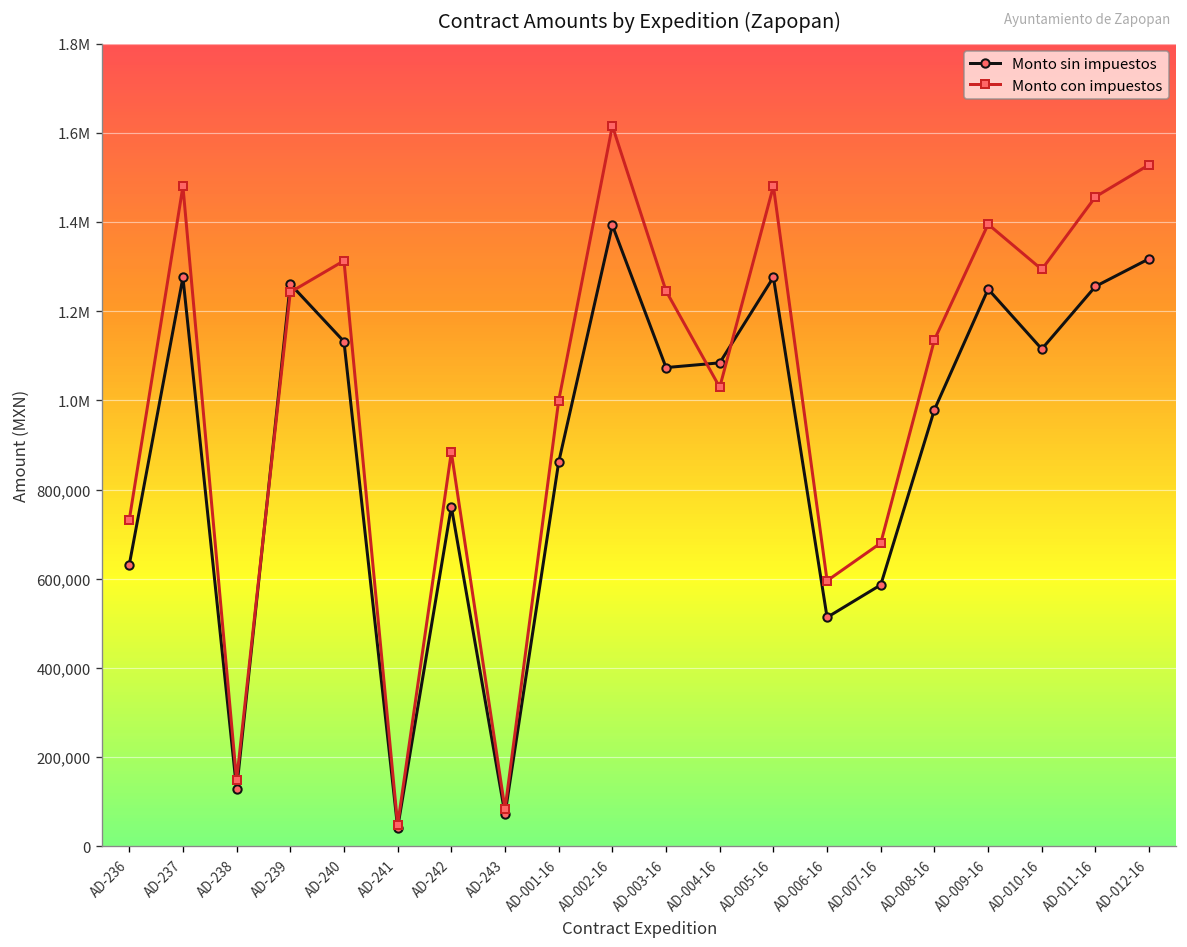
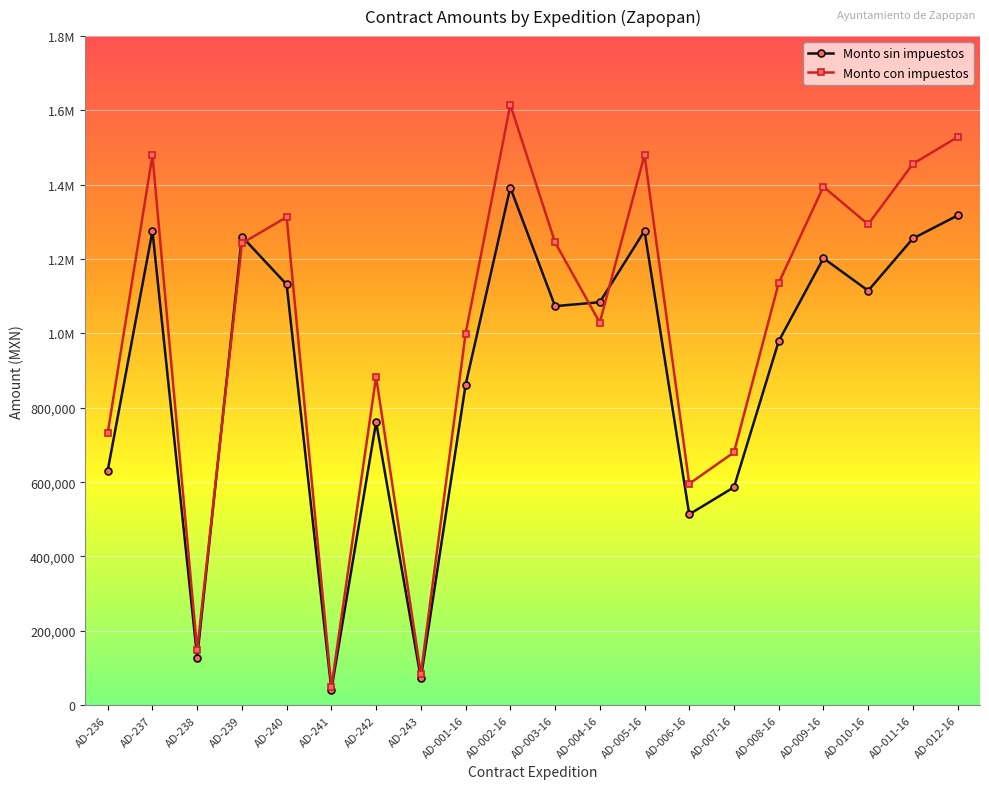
  {
    "Monto sin impuestos": {
      "AD-236": "630,000",
      "AD-237": "1,280,000",
      "AD-238": "130,000",
      "AD-239": "1,260,000",
      "AD-240": "1,130,000",
      "AD-242": "760,000",
      "AD-243": "70,000",
      "AD-001-16": "860,000",
      "AD-002-16": "1,390,000",
      "AD-003-16": "1,070,000",
      "AD-004-16": "1,080,000",
      "AD-005-16": "1,280,000",
      "AD-006-16": "510,000",
      "AD-007-16": "590,000",
      "AD-008-16": "980,000",
-     "AD-009-16": "1,250,000",
+     "AD-009-16": "1,200,000",
      "AD-010-16": "1,120,000",
      "AD-011-16": "1,260,000",
      "AD-012-16": "1,320,000"
    },
    "Monto con impuestos": {
      "AD-236": "730,000",
      "AD-237": "1,480,000",
      "AD-238": "150,000",
      "AD-239": "1,240,000",
      "AD-240": "1,310,000",
      "AD-242": "880,000",
      "AD-243": "80,000",
      "AD-001-16": "1,000,000",
      "AD-002-16": "1,620,000",
      "AD-003-16": "1,250,000",
      "AD-004-16": "1,030,000",
      "AD-005-16": "1,480,000",
      "AD-006-16": "600,000",
      "AD-007-16": "680,000",
      "AD-008-16": "1,140,000",
      "AD-009-16": "1,390,000",
      "AD-010-16": "1,290,000",
      "AD-011-16": "1,460,000",
      "AD-012-16": "1,530,000"
    }
  }
